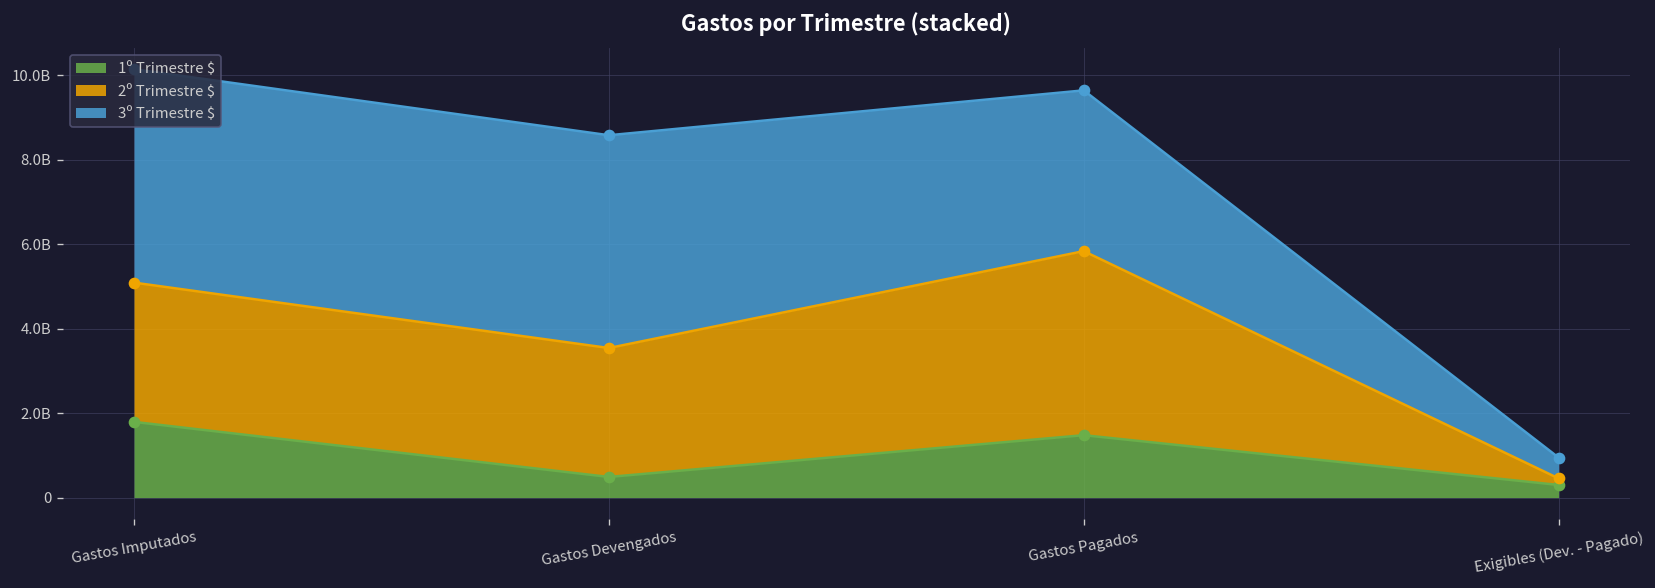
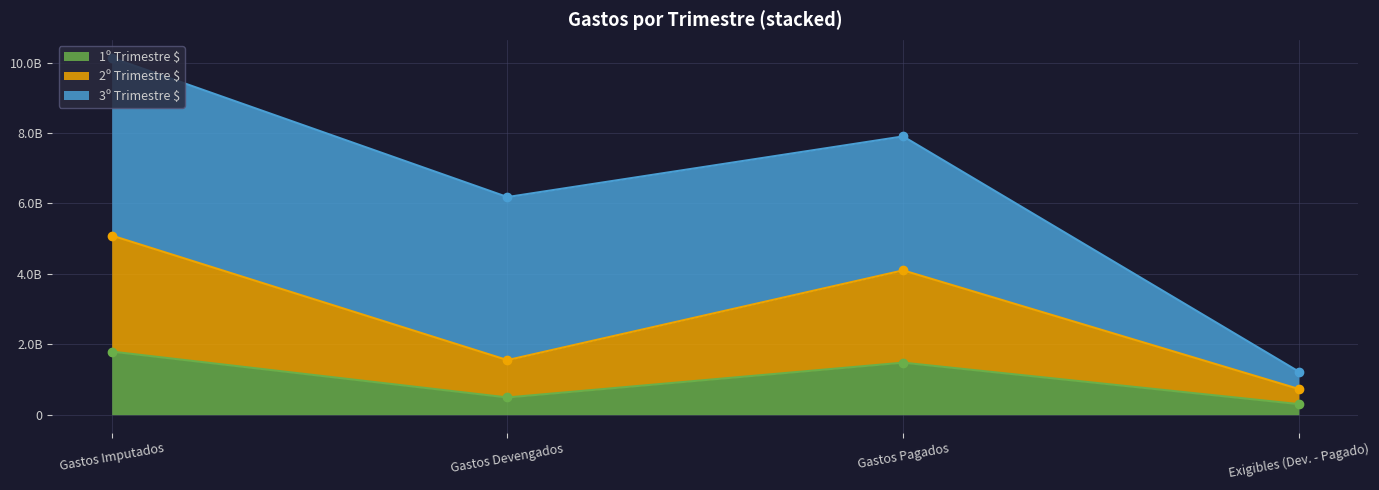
  {
    "1º Trimestre $": {
      "Gastos Imputados": 1800000000,
      "Gastos Devengados": 500000000,
      "Gastos Pagados": 1500000000,
      "Exigibles (Dev. - Pagado)": 300000000
    },
    "2º Trimestre $": {
      "Gastos Imputados": 3300000000,
-     "Gastos Devengados": 3100000000,
-     "Gastos Pagados": 4400000000,
-     "Exigibles (Dev. - Pagado)": 200000000
+     "Gastos Devengados": 1100000000,
+     "Gastos Pagados": 2600000000,
+     "Exigibles (Dev. - Pagado)": 400000000
    },
    "3º Trimestre $": {
-     "Gastos Devengados": 5000000000,
+     "Gastos Devengados": 4600000000,
      "Gastos Pagados": 3800000000,
      "Exigibles (Dev. - Pagado)": 500000000
    }
  }
